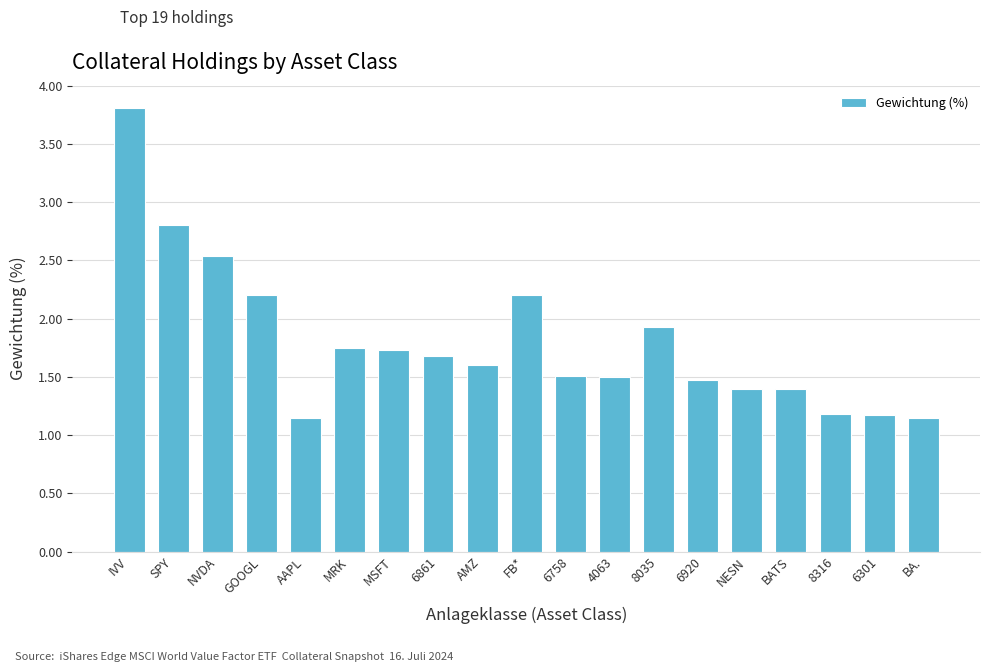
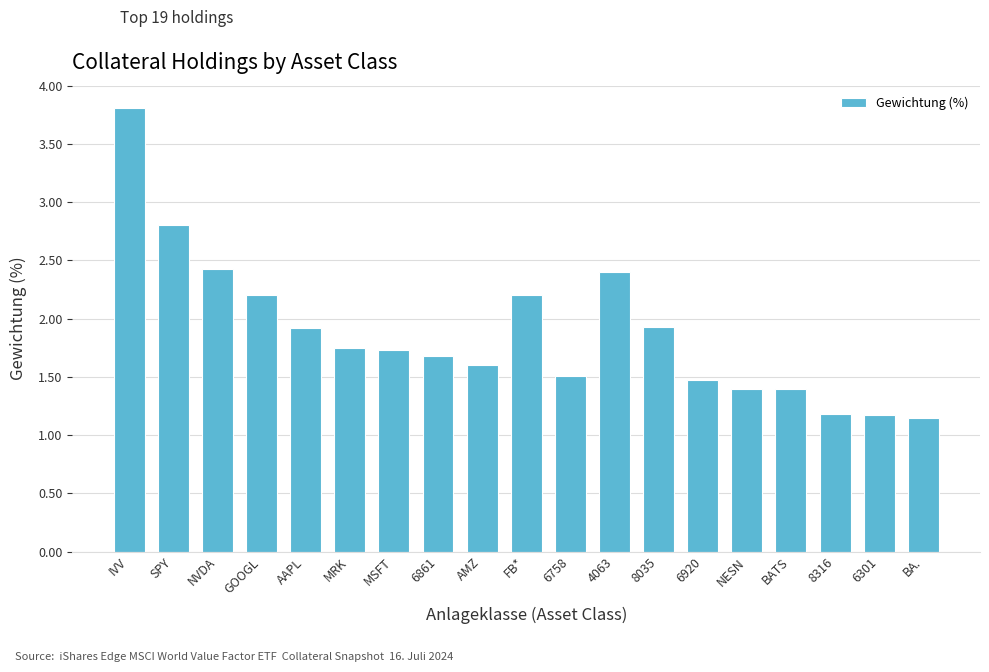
  {
    "IVV": 3.81,
    "SPY": 2.80,
-   "NVDA": 2.54,
+   "NVDA": 2.43,
    "GOOGL": 2.20,
-   "AAPL": 1.15,
+   "AAPL": 1.92,
    "MRK": 1.75,
    "MSFT": 1.73,
    "6861": 1.68,
    "AMZ": 1.60,
    "FB*": 2.20,
    "6758": 1.51,
-   "4063": 1.5,
+   "4063": 2.4,
    "8035": 1.93,
    "6920": 1.47,
    "NESN": 1.40,
    "BATS": 1.40,
    "8316": 1.18,
    "6301": 1.17,
    "BA.": 1.15
  }
